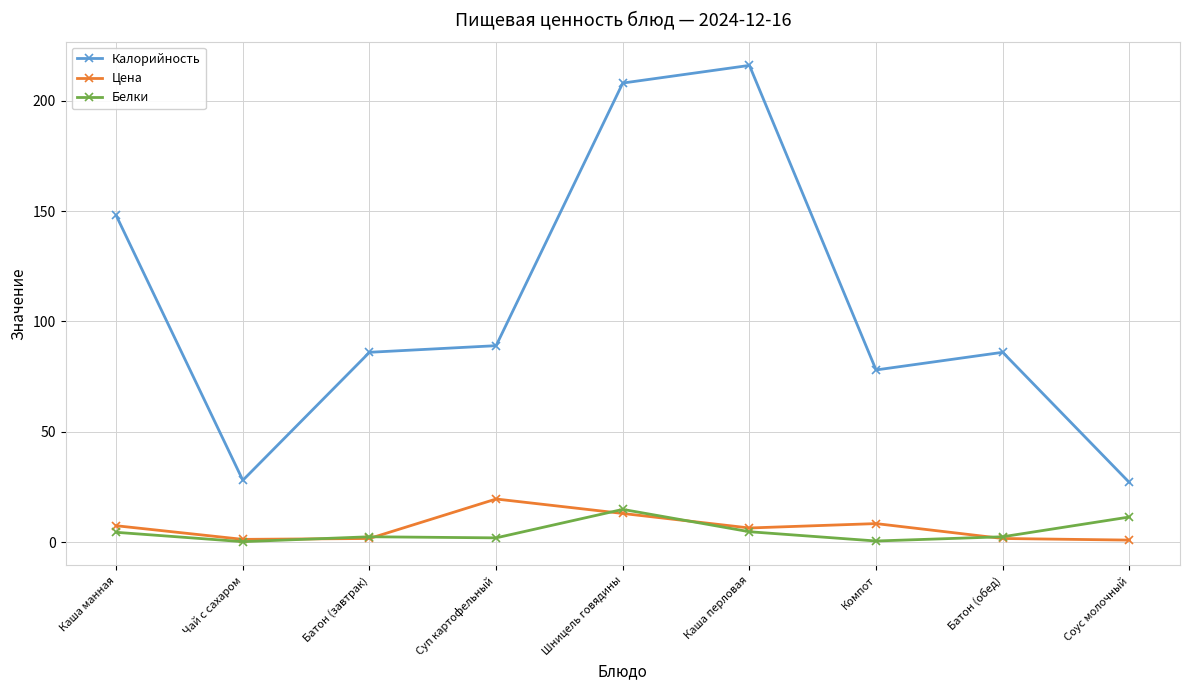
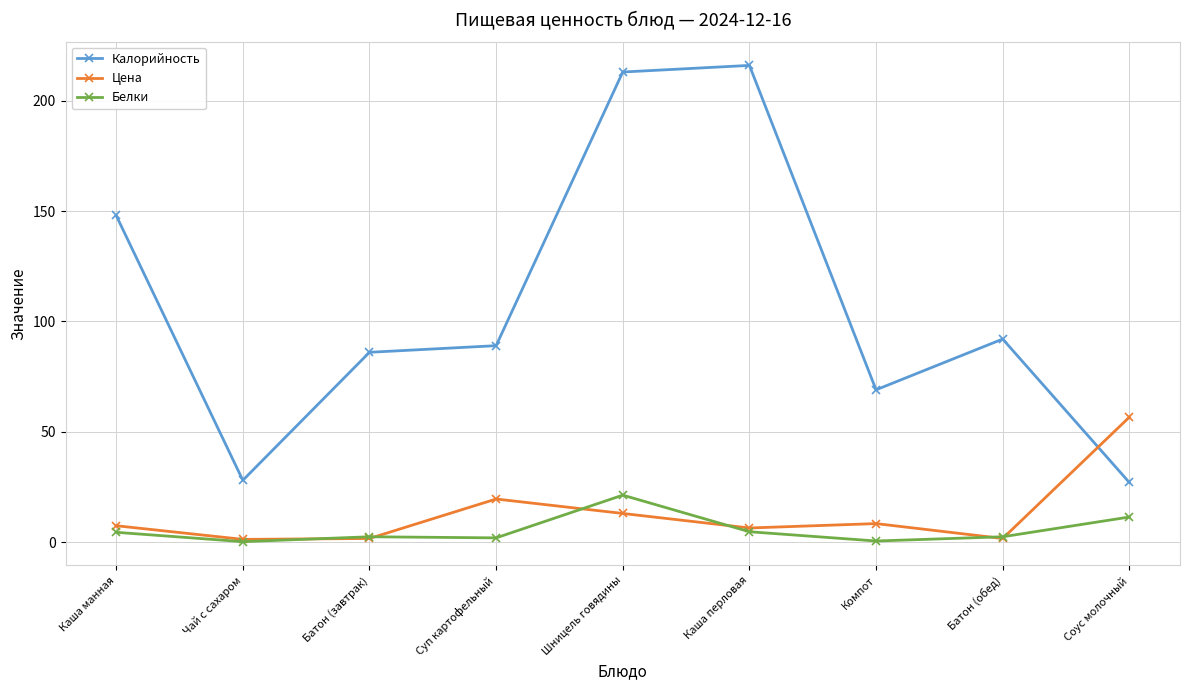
  {
    "Калорийность": {
      "Каша манная": 148,
      "Чай с сахаром": 28,
      "Батон (завтрак)": 86,
      "Суп картофельный": 89,
-     "Шницель говядины": 208,
+     "Шницель говядины": 213,
      "Каша перловая": 216,
-     "Компот": 78,
-     "Батон (обед)": 86,
+     "Компот": 69,
+     "Батон (обед)": 92,
      "Соус молочный": 27
    },
    "Цена": {
      "Каша манная": 7,
      "Суп картофельный": 20,
      "Шницель говядины": 13,
      "Каша перловая": 6,
      "Компот": 8,
-     "Соус молочный": 1
+     "Соус молочный": 57
    },
    "Белки": {
      "Каша манная": 4,
      "Суп картофельный": 2,
-     "Шницель говядины": 15,
+     "Шницель говядины": 21,
      "Каша перловая": 5,
      "Компот": 0,
      "Соус молочный": 11
    }
  }
